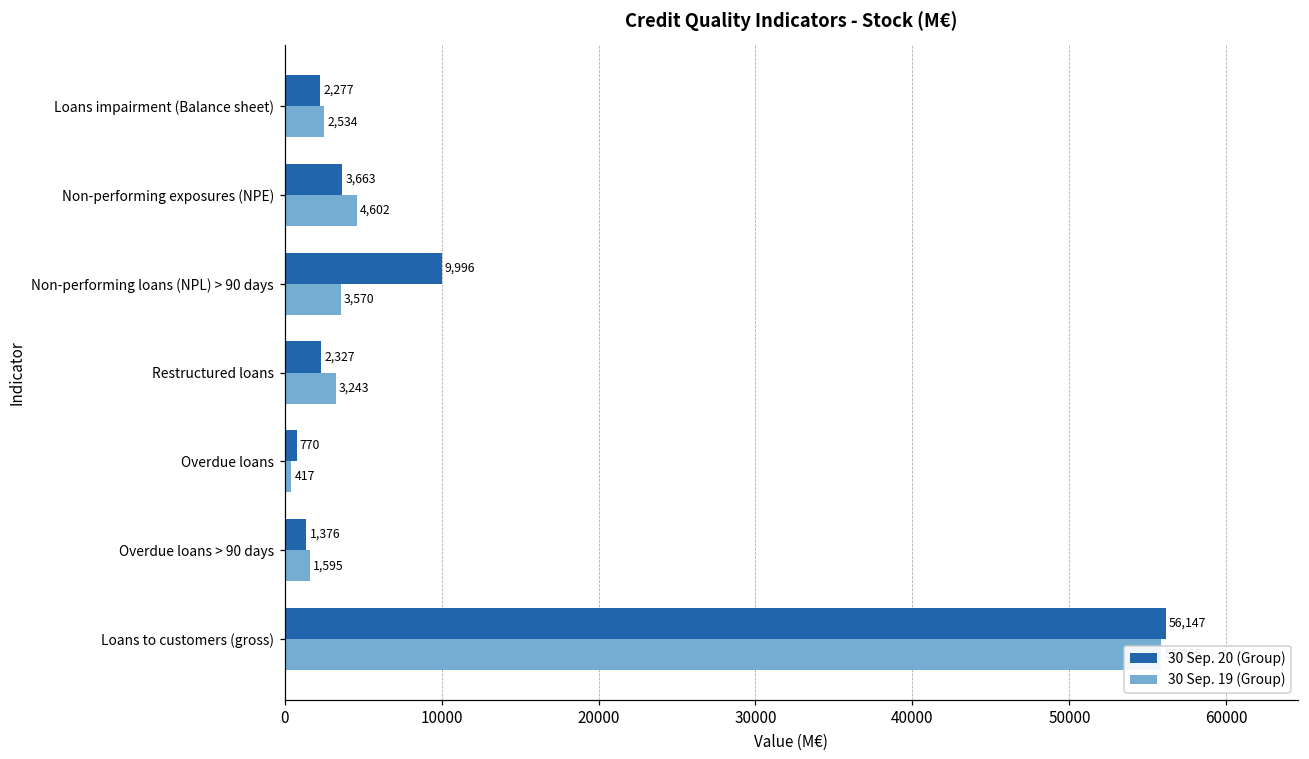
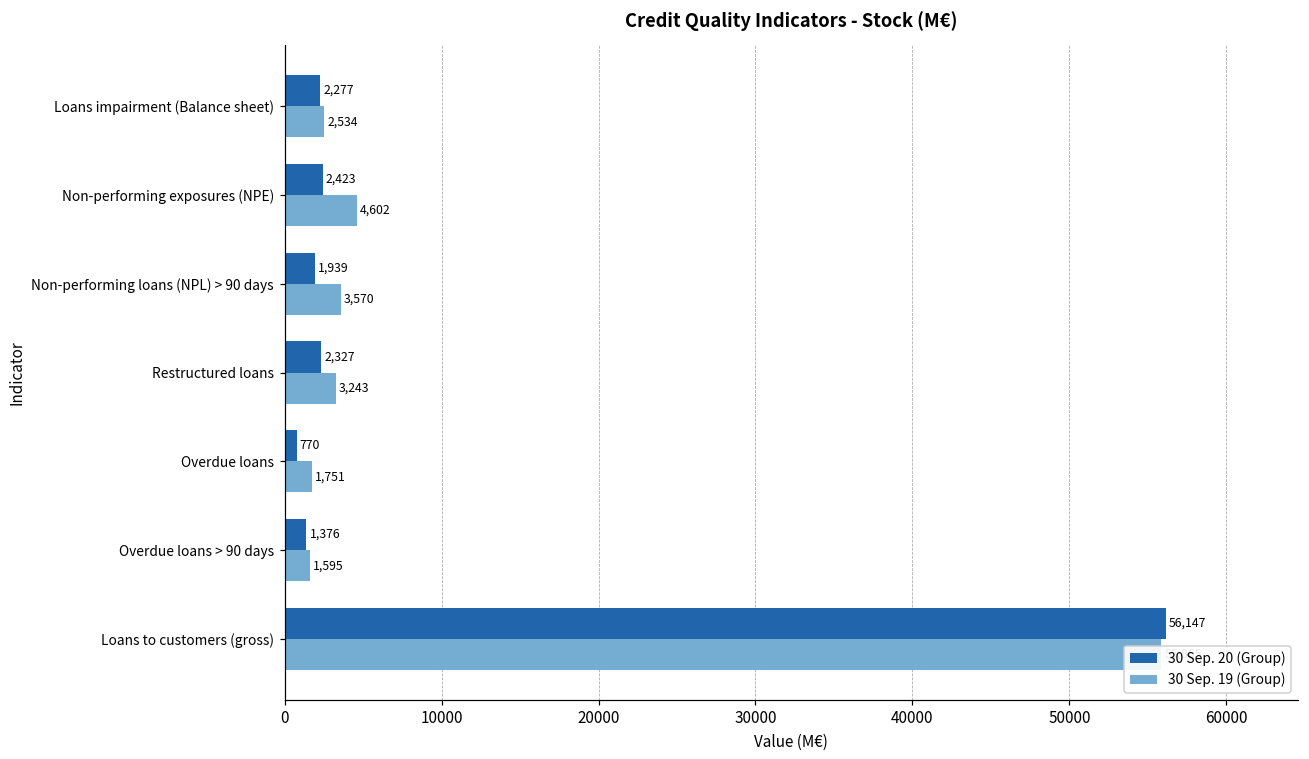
  {
    "30 Sep. 20 (Group)": {
      "Loans impairment (Balance sheet)": "2,277",
-     "Non-performing exposures (NPE)": "3,663",
-     "Non-performing loans (NPL) > 90 days": "9,996",
+     "Non-performing exposures (NPE)": "2,423",
+     "Non-performing loans (NPL) > 90 days": "1,939",
      "Restructured loans": "2,327",
      "Overdue loans": "770",
      "Overdue loans > 90 days": "1,376",
      "Loans to customers (gross)": "56,147"
    },
    "30 Sep. 19 (Group)": {
      "Loans impairment (Balance sheet)": "2,534",
      "Non-performing exposures (NPE)": "4,602",
      "Non-performing loans (NPL) > 90 days": "3,570",
      "Restructured loans": "3,243",
-     "Overdue loans": "417",
+     "Overdue loans": "1,751",
      "Overdue loans > 90 days": "1,595"
    }
  }
